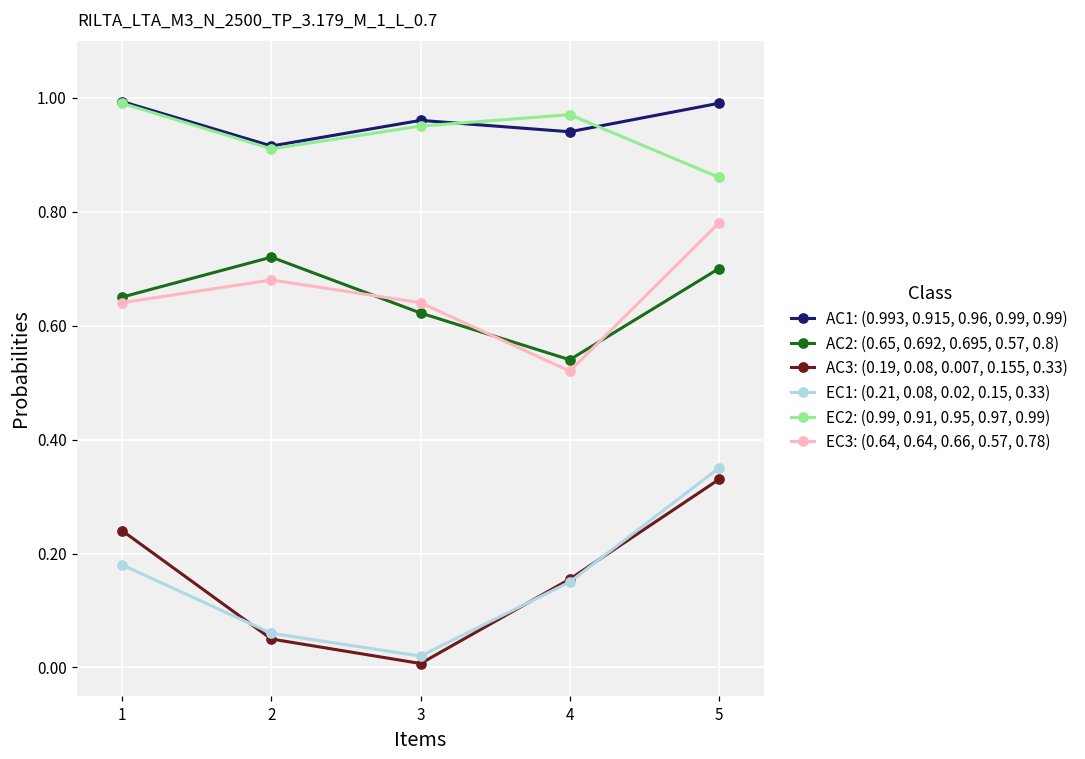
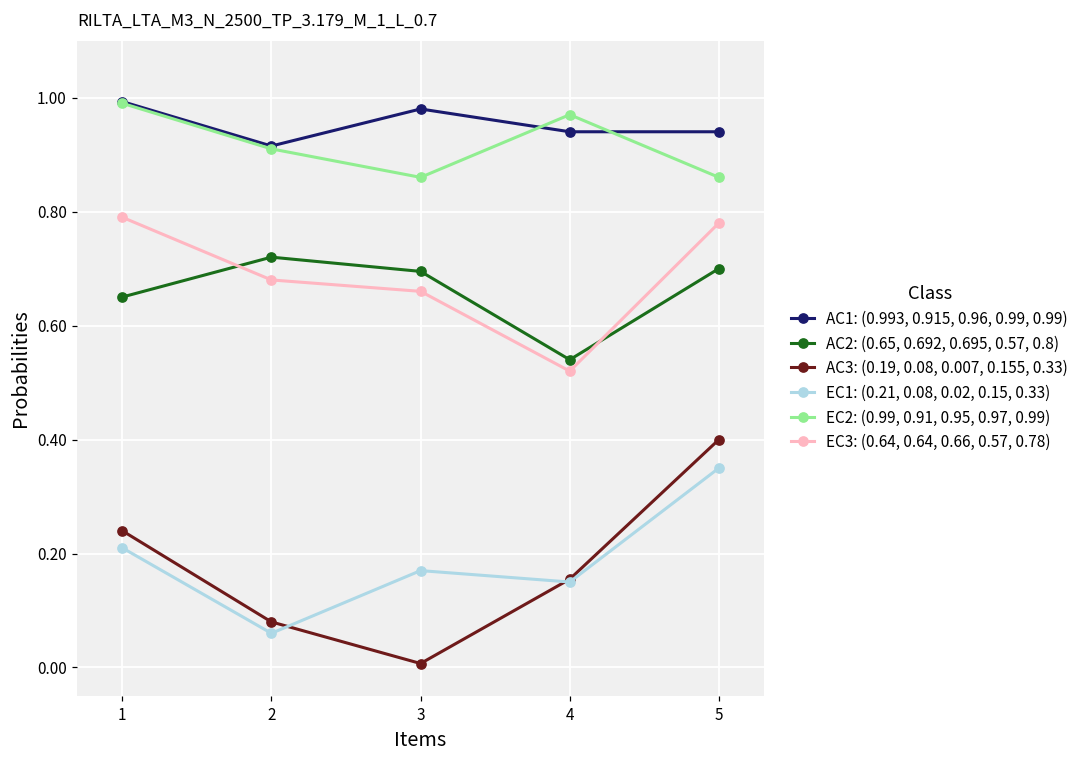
  {
    "AC1: (0.993, 0.915, 0.96, 0.99, 0.99)": {
      "2": 0.92,
-     "3": 0.96,
+     "3": 0.98,
      "4": 0.94,
-     "5": 0.99
+     "5": 0.94
    },
    "AC2: (0.65, 0.692, 0.695, 0.57, 0.8)": {
      "1": 0.65,
      "2": 0.72,
-     "3": 0.62,
+     "3": 0.70,
      "4": 0.54,
      "5": 0.70
    },
    "AC3: (0.19, 0.08, 0.007, 0.155, 0.33)": {
      "1": 0.24,
-     "2": 0.05,
+     "2": 0.08,
      "3": 0.01,
      "4": 0.16,
-     "5": 0.33
+     "5": 0.40
    },
    "EC1: (0.21, 0.08, 0.02, 0.15, 0.33)": {
-     "1": 0.18,
+     "1": 0.21,
      "2": 0.06,
-     "3": 0.02,
+     "3": 0.17,
      "4": 0.15,
      "5": 0.35
    },
    "EC2: (0.99, 0.91, 0.95, 0.97, 0.99)": {
      "2": 0.91,
-     "3": 0.95,
+     "3": 0.86,
      "4": 0.97,
      "5": 0.86
    },
    "EC3: (0.64, 0.64, 0.66, 0.57, 0.78)": {
-     "1": 0.64,
+     "1": 0.79,
      "2": 0.68,
-     "3": 0.64,
+     "3": 0.66,
      "4": 0.52,
      "5": 0.78
    }
  }
